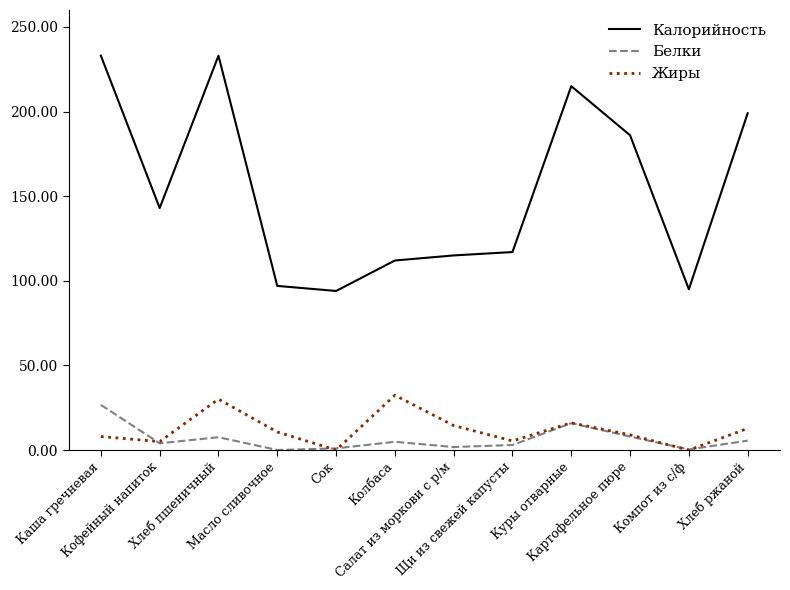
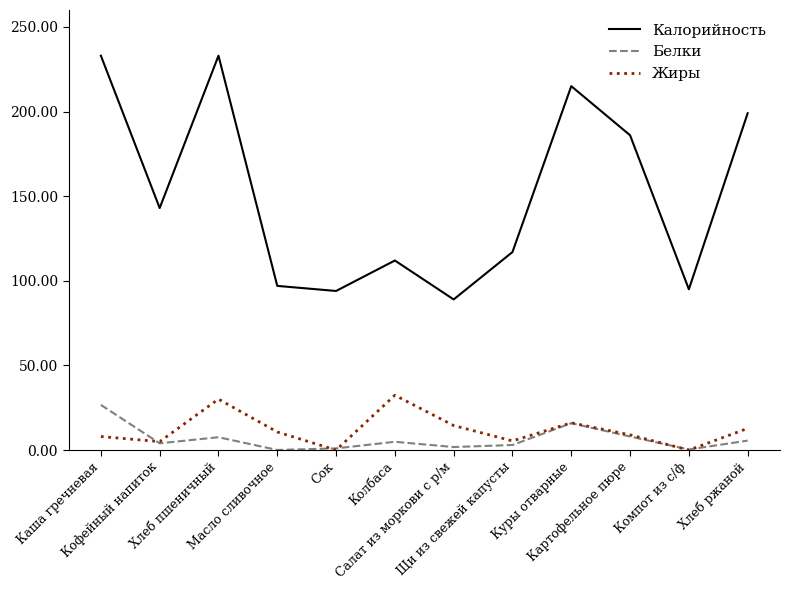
  {
    "Калорийность": {
      "Каша гречневая": 233,
      "Кофейный напиток": 143,
      "Хлеб пшеничный": 233,
      "Масло сливочное": 97,
      "Сок": 94,
      "Колбаса": 112,
-     "Салат из моркови с р/м": 115,
+     "Салат из моркови с р/м": 89,
      "Щи из свежей капусты": 117,
      "Куры отварные": 215,
      "Картофельное пюре": 186,
      "Компот из с/ф": 95,
      "Хлеб ржаной": 199
    },
    "Белки": {
      "Каша гречневая": 27,
      "Хлеб пшеничный": 8,
      "Масло сливочное": 0,
      "Колбаса": 5,
      "Салат из моркови с р/м": 2,
      "Щи из свежей капусты": 3,
      "Хлеб ржаной": 6
    },
    "Жиры": {
      "Каша гречневая": 8,
      "Хлеб пшеничный": 30,
      "Масло сливочное": 11,
      "Колбаса": 32,
      "Салат из моркови с р/м": 15,
      "Щи из свежей капусты": 5,
      "Хлеб ржаной": 13
    }
  }
